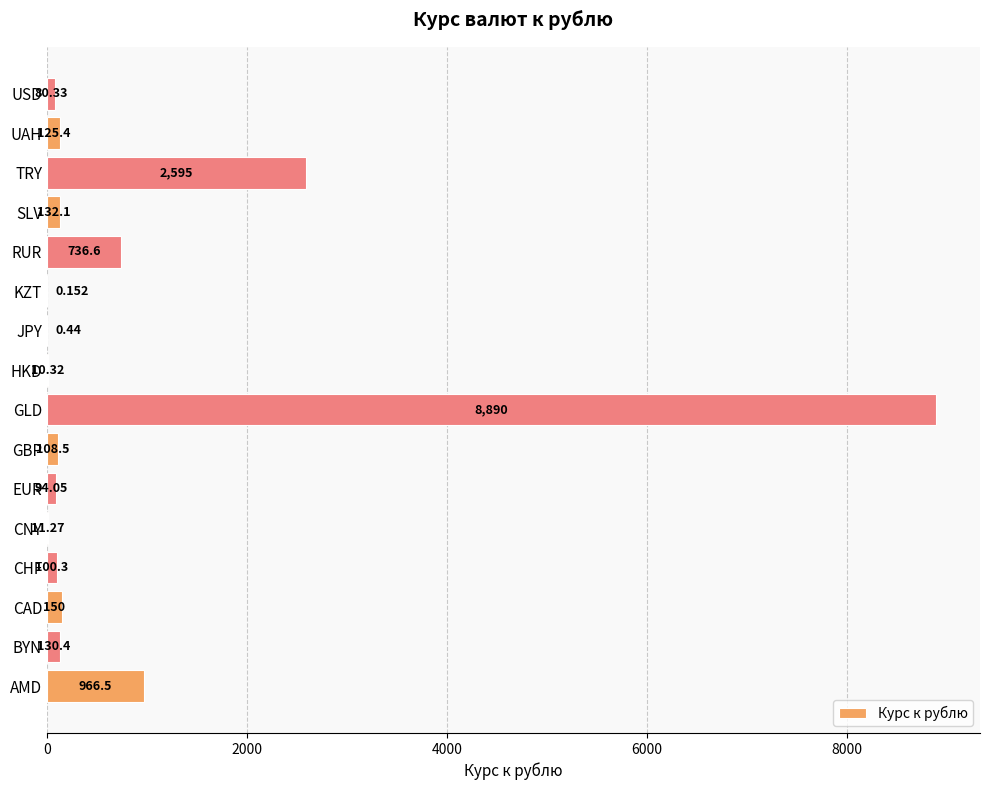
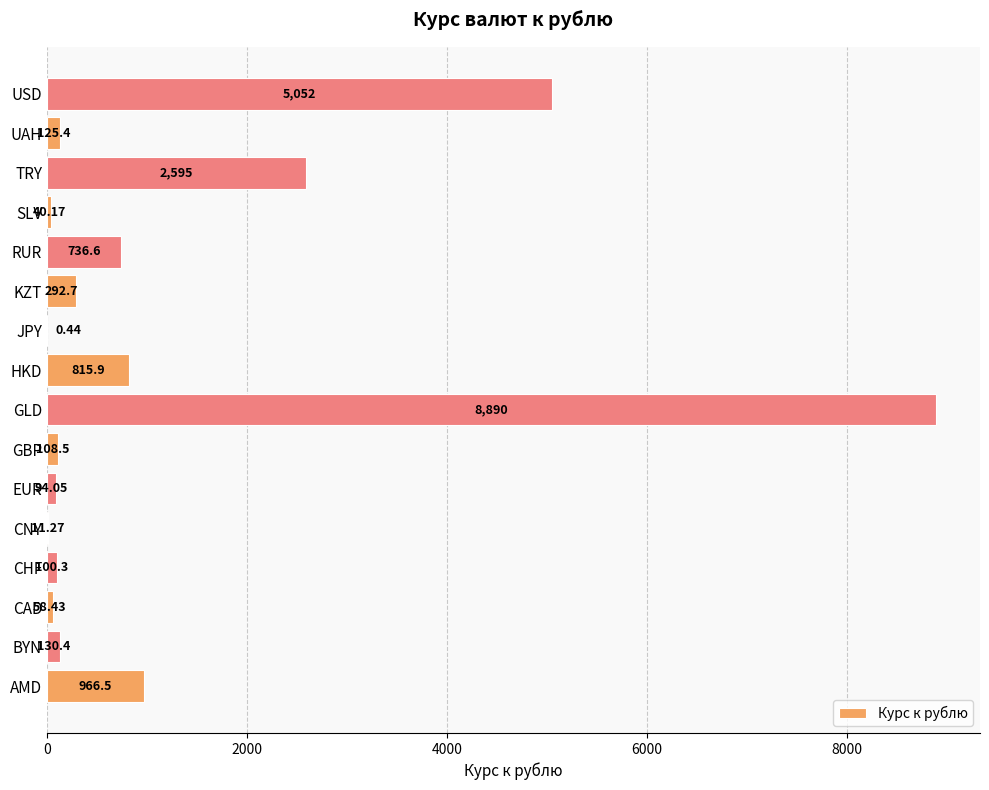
  {
-   "USD": "80.33",
+   "USD": "5,052",
    "UAH": "125.4",
    "TRY": "2,595",
-   "SLV": "132.1",
+   "SLV": "40.17",
    "RUR": "736.6",
-   "KZT": "0.152",
+   "KZT": "292.7",
    "JPY": "0.44",
-   "HKD": "10.32",
+   "HKD": "815.9",
    "GLD": "8,890",
    "GBP": "108.5",
    "EUR": "94.05",
    "CNY": "11.27",
    "CHF": "100.3",
-   "CAD": "150",
+   "CAD": "58.43",
    "BYN": "130.4",
    "AMD": "966.5"
  }
